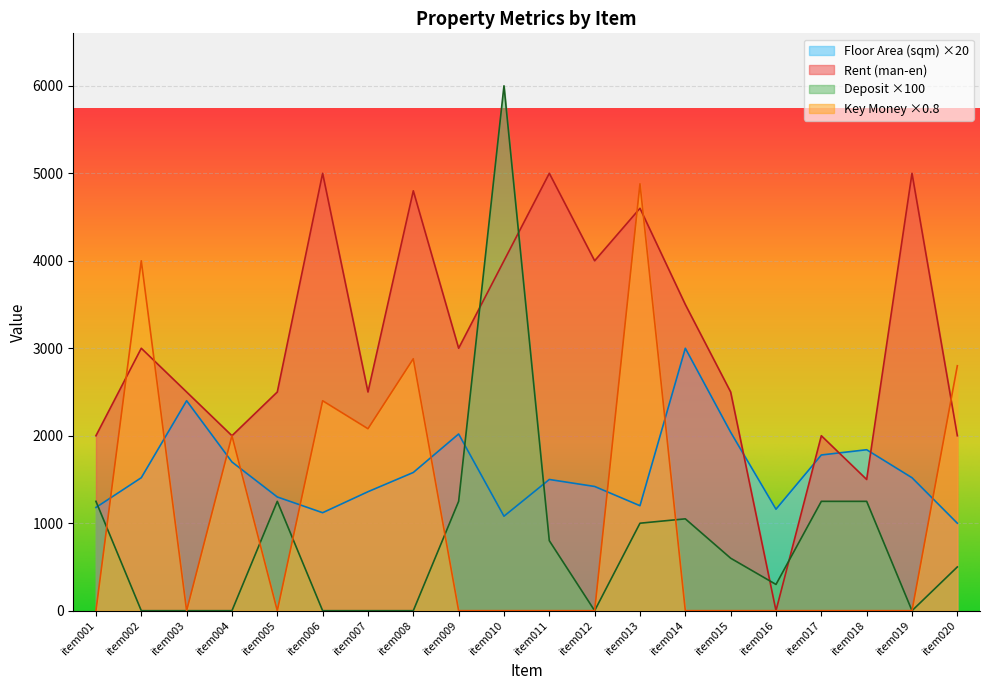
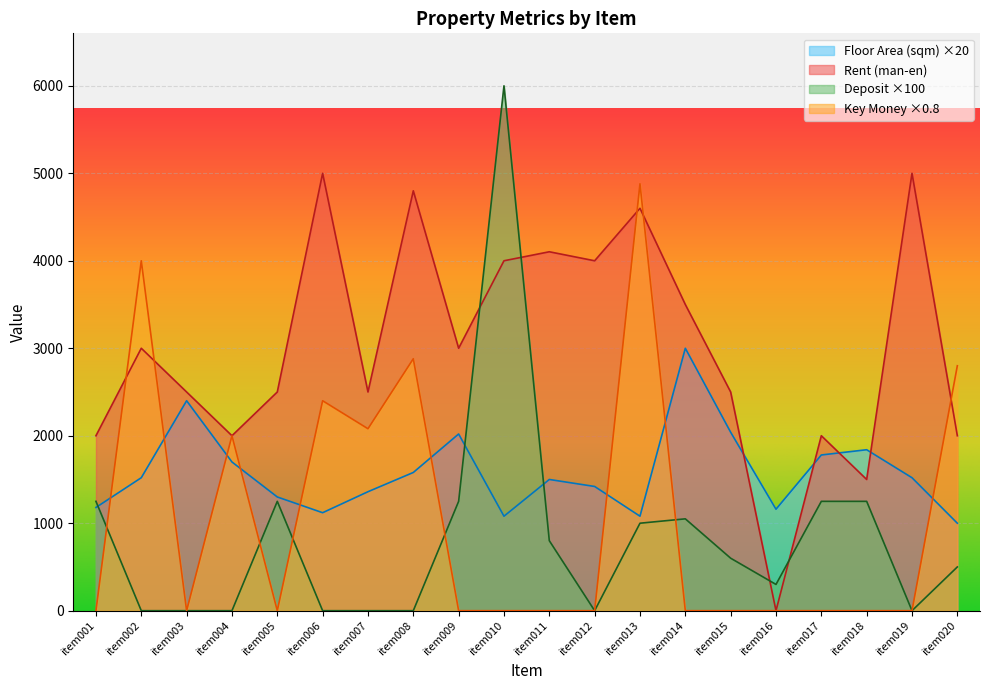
  {
    "Floor Area (sqm) ×20": {
      "item001": 1200,
      "item002": 1500,
      "item003": 2400,
      "item004": 1700,
      "item005": 1300,
      "item006": 1100,
      "item007": 1400,
      "item008": 1600,
      "item009": 2000,
      "item010": 1100,
      "item011": 1500,
      "item012": 1400,
-     "item013": 1200,
+     "item013": 1100,
      "item014": 3000,
      "item015": 2000,
      "item016": 1200,
      "item017": 1800,
      "item018": 1800,
      "item019": 1500,
      "item020": 1000
    },
    "Rent (man-en)": {
      "item001": 2000,
      "item002": 3000,
      "item003": 2500,
      "item005": 2500,
      "item006": 5000,
      "item007": 2500,
      "item008": 4800,
      "item009": 3000,
      "item010": 4000,
-     "item011": 5000,
+     "item011": 4100,
      "item012": 4000,
      "item013": 4600,
      "item014": 3500,
      "item015": 2500,
      "item017": 2000,
      "item018": 1500,
      "item019": 5000,
      "item020": 2000
    },
    "Deposit ×100": {
      "item001": 1300,
      "item002": 0,
      "item004": 0,
      "item005": 1300,
      "item006": 0,
      "item007": 0,
      "item008": 0,
      "item009": 1300,
      "item010": 6000,
      "item011": 800,
      "item013": 1000,
      "item014": 1100,
      "item015": 600,
      "item016": 300,
      "item017": 1300,
      "item018": 1300,
      "item020": 500
    },
    "Key Money ×0.8": {
      "item001": 0,
      "item002": 4000,
      "item005": 0,
      "item006": 2400,
      "item007": 2100,
      "item008": 2900,
      "item009": 0,
      "item010": 0,
      "item011": 0,
      "item013": 4900,
      "item014": 0,
      "item015": 0,
      "item017": 0,
      "item018": 0,
      "item020": 2800
    }
  }
